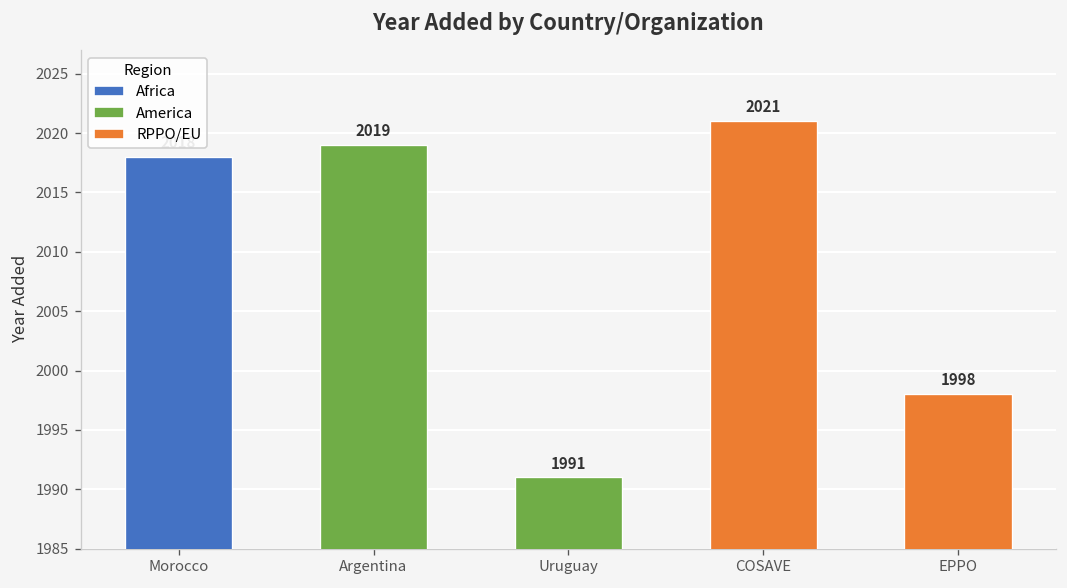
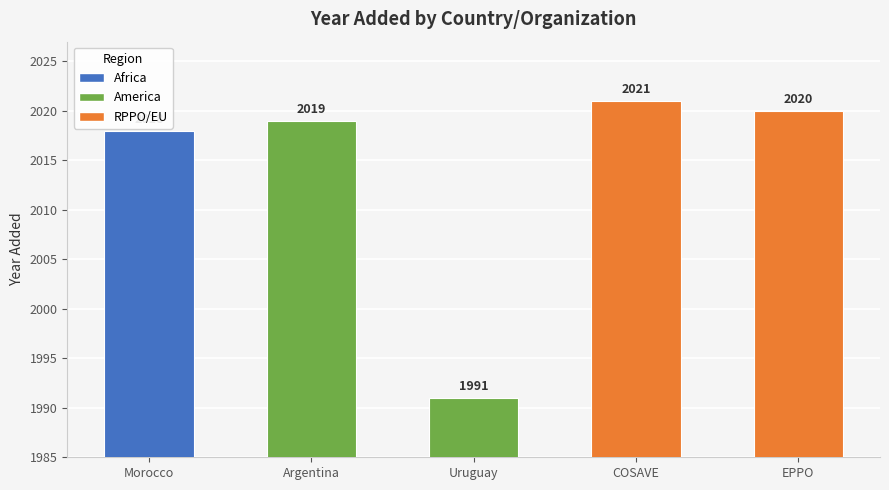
  {
    "Argentina": 2019,
    "Uruguay": 1991,
    "COSAVE": 2021,
-   "EPPO": 1998
+   "EPPO": 2020
  }
